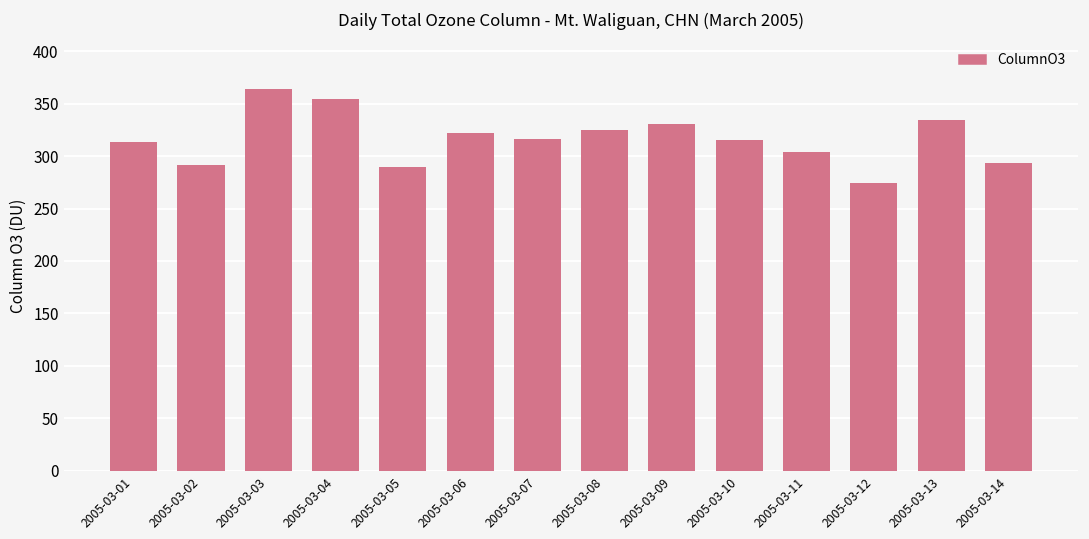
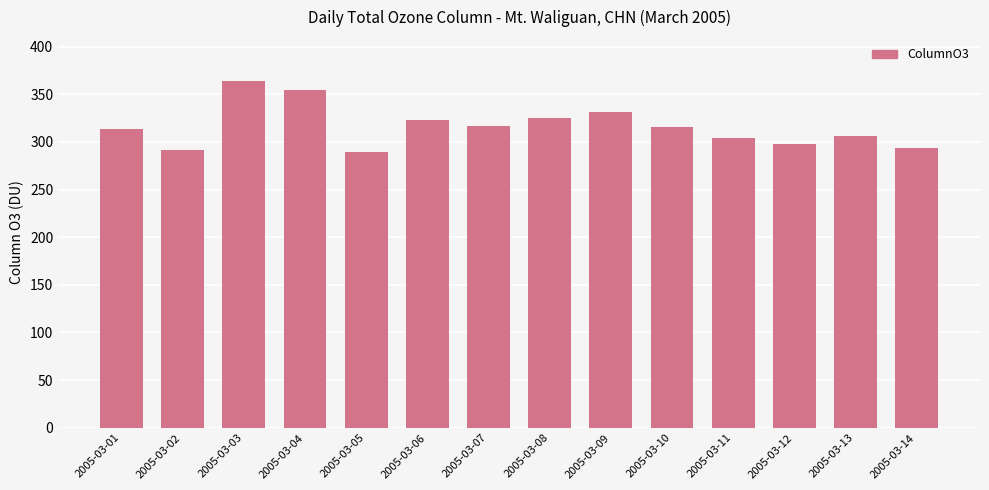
  {
    "2005-03-01": 310,
    "2005-03-02": 290,
    "2005-03-03": 360,
    "2005-03-04": 350,
    "2005-03-05": 290,
    "2005-03-06": 320,
    "2005-03-07": 320,
    "2005-03-08": 320,
    "2005-03-09": 330,
    "2005-03-10": 320,
    "2005-03-11": 300,
-   "2005-03-12": 270,
-   "2005-03-13": 330,
+   "2005-03-12": 300,
+   "2005-03-13": 310,
    "2005-03-14": 290
  }
